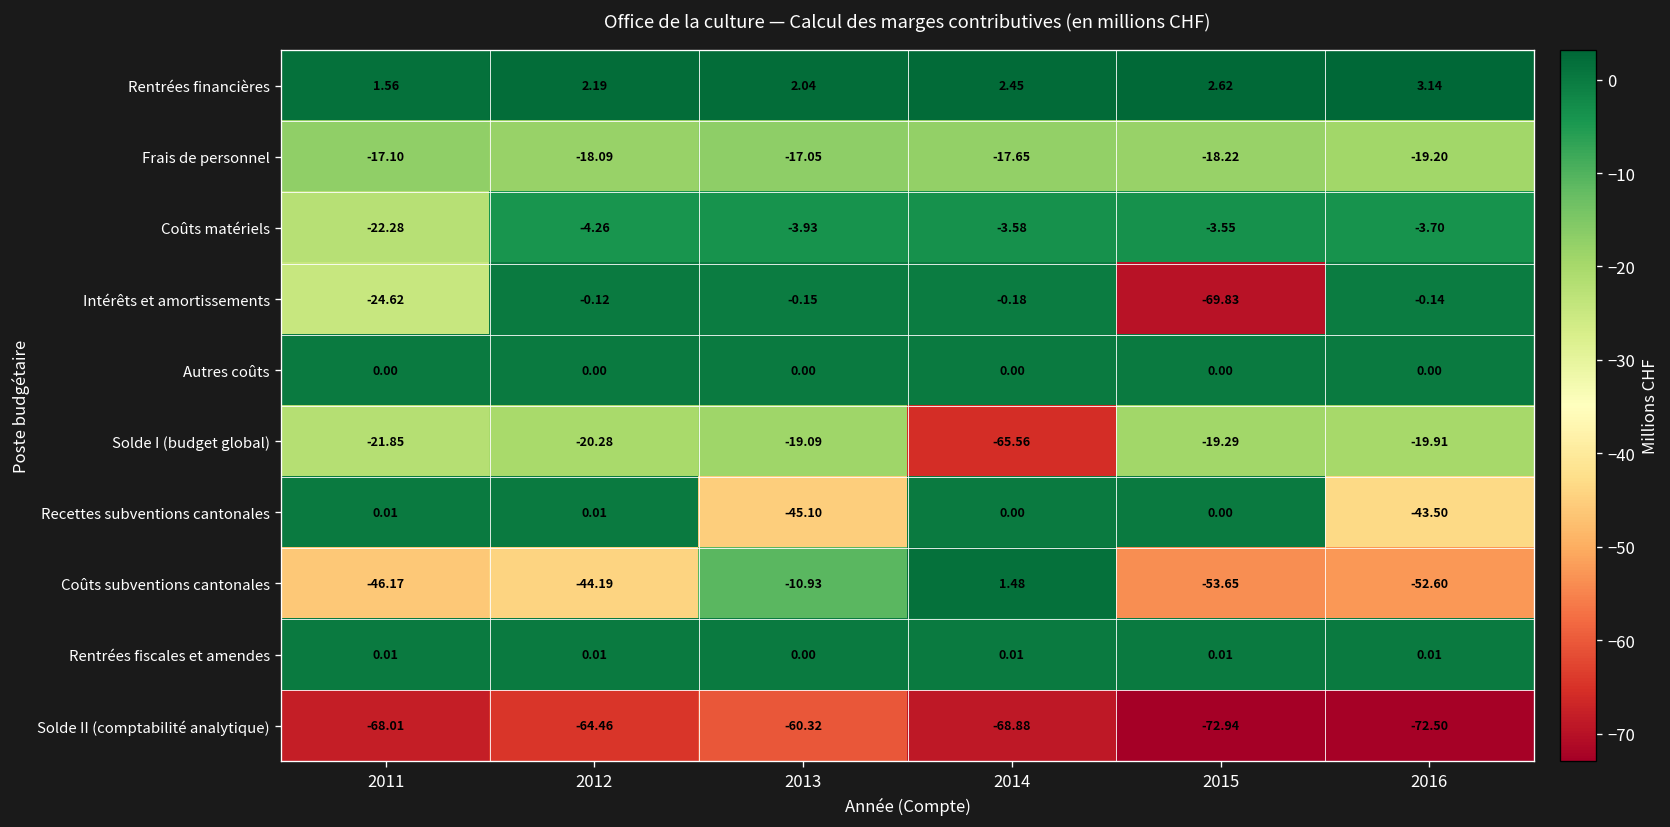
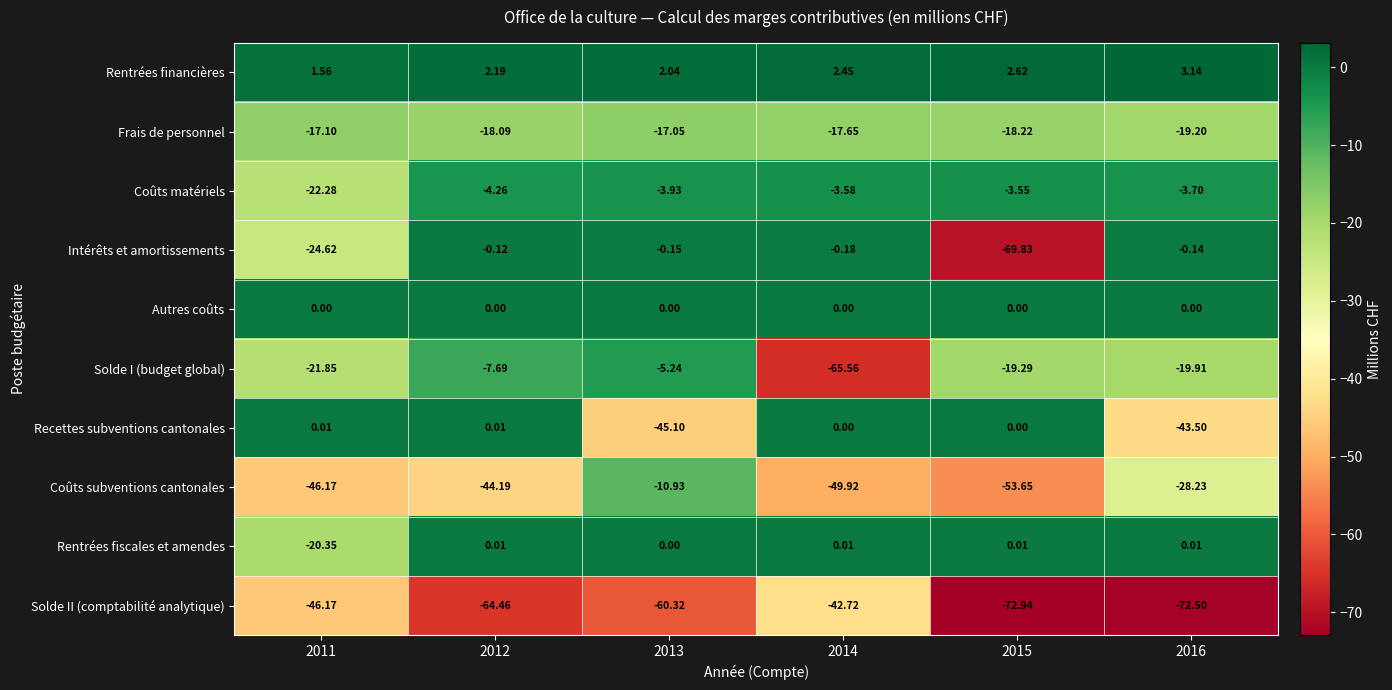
  {
    "Rentrées financières": {
      "2011": 1.56,
      "2012": 2.19,
      "2013": 2.04,
      "2014": 2.45,
      "2015": 2.62,
      "2016": 3.14
    },
    "Frais de personnel": {
      "2011": -17.10,
      "2012": -18.09,
      "2013": -17.05,
      "2014": -17.65,
      "2015": -18.22,
      "2016": -19.20
    },
    "Coûts matériels": {
      "2011": -22.28,
      "2012": -4.26,
      "2013": -3.93,
      "2014": -3.58,
      "2015": -3.55,
      "2016": -3.70
    },
    "Intérêts et amortissements": {
      "2011": -24.62,
      "2012": -0.12,
      "2013": -0.15,
      "2014": -0.18,
      "2015": -69.83,
      "2016": -0.14
    },
    "Autres coûts": {
      "2011": 0.00,
      "2012": 0.00,
      "2013": 0.00,
      "2014": 0.00,
      "2015": 0.00,
      "2016": 0.00
    },
    "Solde I (budget global)": {
      "2011": -21.85,
-     "2012": -20.28,
-     "2013": -19.09,
+     "2012": -7.69,
+     "2013": -5.24,
      "2014": -65.56,
      "2015": -19.29,
      "2016": -19.91
    },
    "Recettes subventions cantonales": {
      "2011": 0.01,
      "2012": 0.01,
      "2013": -45.10,
      "2014": 0.00,
      "2015": 0.00,
      "2016": -43.50
    },
    "Coûts subventions cantonales": {
      "2011": -46.17,
      "2012": -44.19,
      "2013": -10.93,
-     "2014": 1.48,
+     "2014": -49.92,
      "2015": -53.65,
-     "2016": -52.60
+     "2016": -28.23
    },
    "Rentrées fiscales et amendes": {
-     "2011": 0.01,
+     "2011": -20.35,
      "2012": 0.01,
      "2013": 0.00,
      "2014": 0.01,
      "2015": 0.01,
      "2016": 0.01
    },
    "Solde II (comptabilité analytique)": {
-     "2011": -68.01,
+     "2011": -46.17,
      "2012": -64.46,
      "2013": -60.32,
-     "2014": -68.88,
+     "2014": -42.72,
      "2015": -72.94,
      "2016": -72.50
    }
  }
